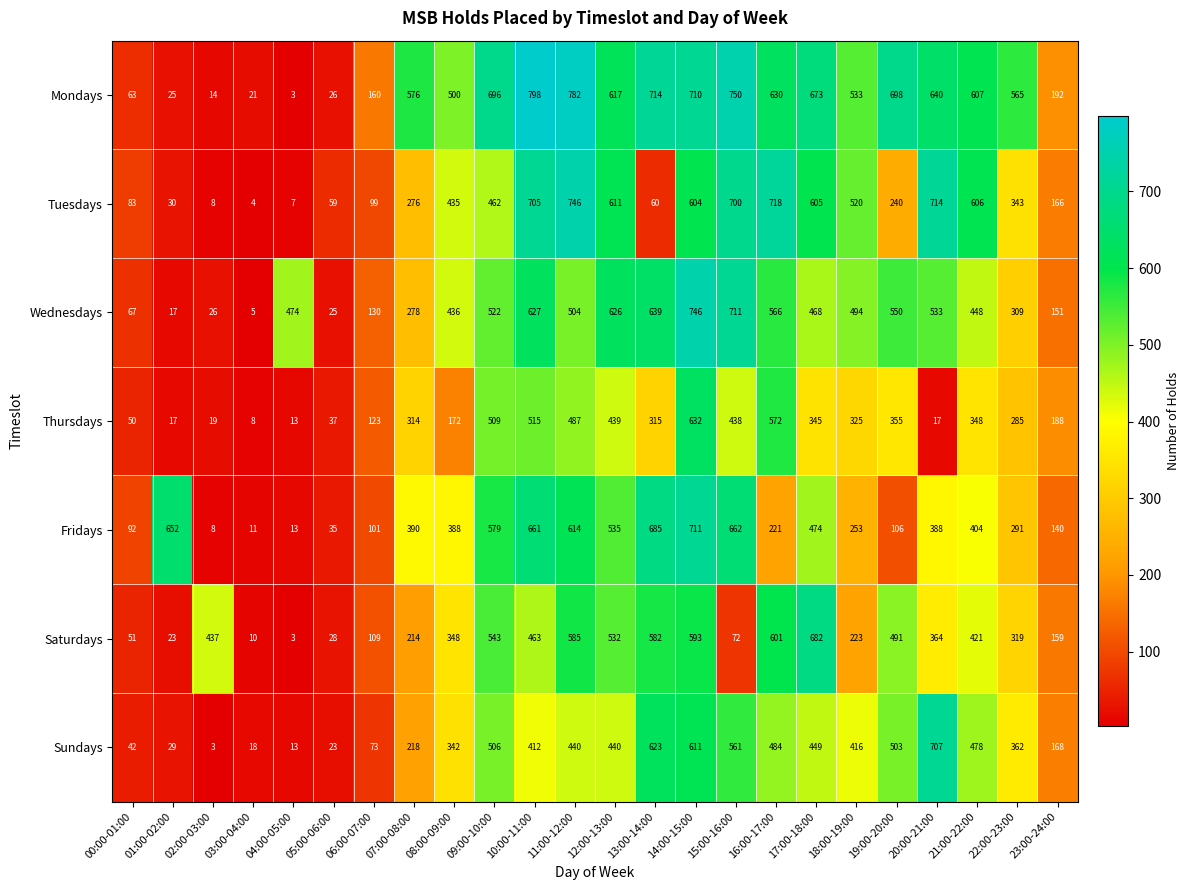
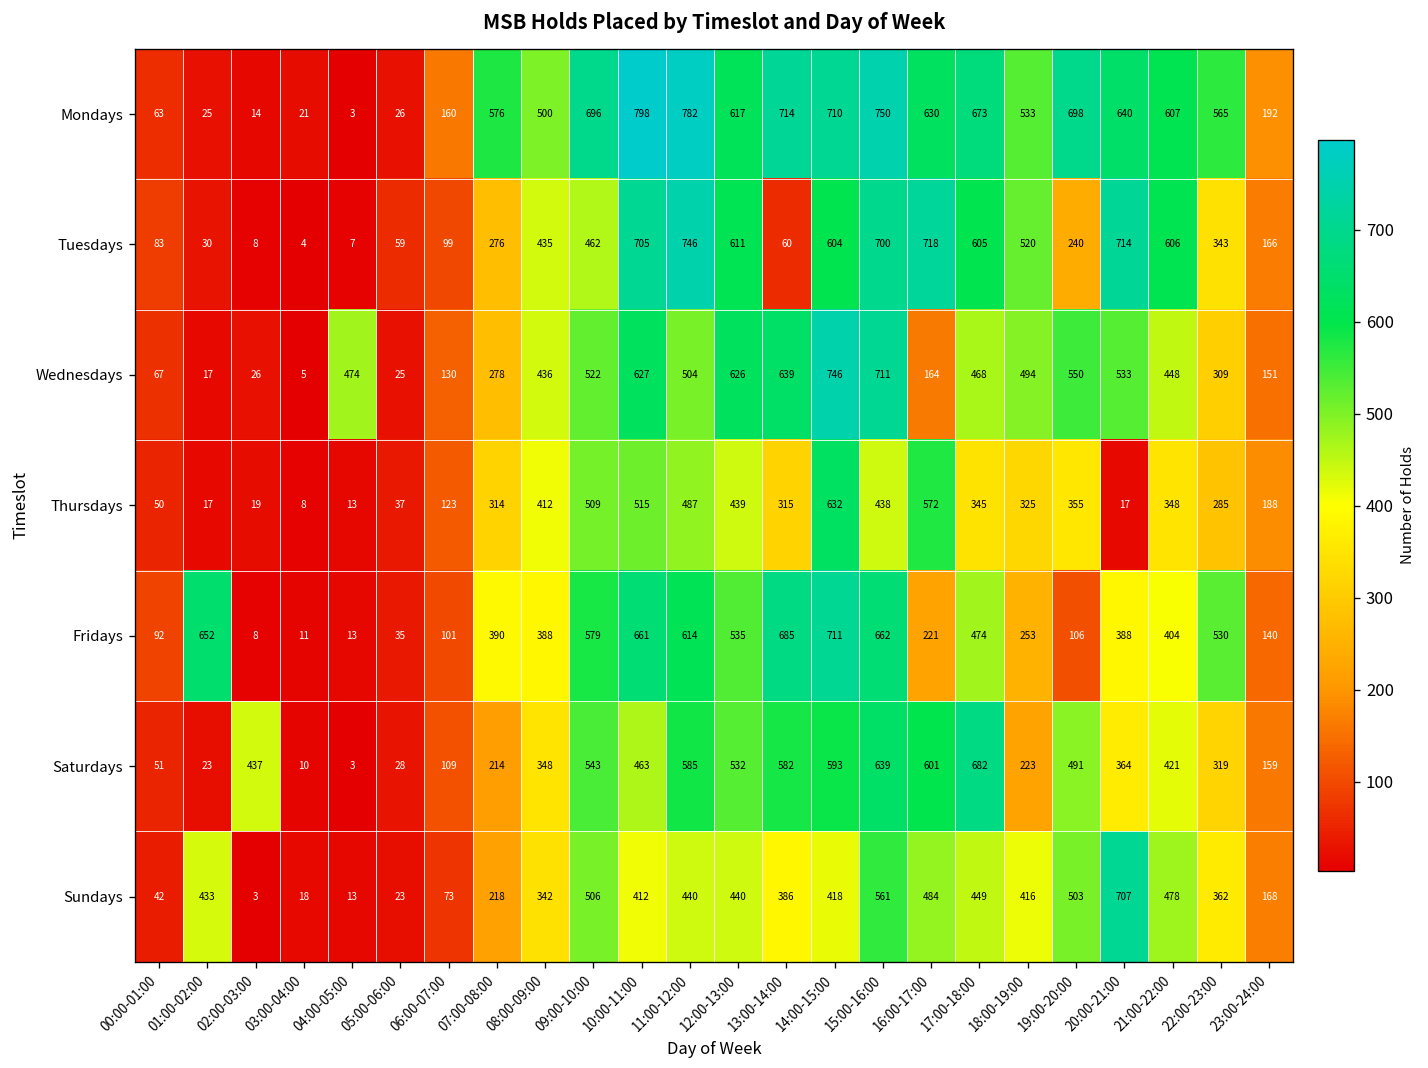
  {
    "Mondays": {
      "00:00-01:00": 63,
      "01:00-02:00": 25,
      "02:00-03:00": 14,
      "03:00-04:00": 21,
      "04:00-05:00": 3,
      "05:00-06:00": 26,
      "06:00-07:00": 160,
      "07:00-08:00": 576,
      "08:00-09:00": 500,
      "09:00-10:00": 696,
      "10:00-11:00": 798,
      "11:00-12:00": 782,
      "12:00-13:00": 617,
      "13:00-14:00": 714,
      "14:00-15:00": 710,
      "15:00-16:00": 750,
      "16:00-17:00": 630,
      "17:00-18:00": 673,
      "18:00-19:00": 533,
      "19:00-20:00": 698,
      "20:00-21:00": 640,
      "21:00-22:00": 607,
      "22:00-23:00": 565,
      "23:00-24:00": 192
    },
    "Tuesdays": {
      "00:00-01:00": 83,
      "01:00-02:00": 30,
      "02:00-03:00": 8,
      "03:00-04:00": 4,
      "04:00-05:00": 7,
      "05:00-06:00": 59,
      "06:00-07:00": 99,
      "07:00-08:00": 276,
      "08:00-09:00": 435,
      "09:00-10:00": 462,
      "10:00-11:00": 705,
      "11:00-12:00": 746,
      "12:00-13:00": 611,
      "13:00-14:00": 60,
      "14:00-15:00": 604,
      "15:00-16:00": 700,
      "16:00-17:00": 718,
      "17:00-18:00": 605,
      "18:00-19:00": 520,
      "19:00-20:00": 240,
      "20:00-21:00": 714,
      "21:00-22:00": 606,
      "22:00-23:00": 343,
      "23:00-24:00": 166
    },
    "Wednesdays": {
      "00:00-01:00": 67,
      "01:00-02:00": 17,
      "02:00-03:00": 26,
      "03:00-04:00": 5,
      "04:00-05:00": 474,
      "05:00-06:00": 25,
      "06:00-07:00": 130,
      "07:00-08:00": 278,
      "08:00-09:00": 436,
      "09:00-10:00": 522,
      "10:00-11:00": 627,
      "11:00-12:00": 504,
      "12:00-13:00": 626,
      "13:00-14:00": 639,
      "14:00-15:00": 746,
      "15:00-16:00": 711,
-     "16:00-17:00": 566,
+     "16:00-17:00": 164,
      "17:00-18:00": 468,
      "18:00-19:00": 494,
      "19:00-20:00": 550,
      "20:00-21:00": 533,
      "21:00-22:00": 448,
      "22:00-23:00": 309,
      "23:00-24:00": 151
    },
    "Thursdays": {
      "00:00-01:00": 50,
      "01:00-02:00": 17,
      "02:00-03:00": 19,
      "03:00-04:00": 8,
      "04:00-05:00": 13,
      "05:00-06:00": 37,
      "06:00-07:00": 123,
      "07:00-08:00": 314,
-     "08:00-09:00": 172,
+     "08:00-09:00": 412,
      "09:00-10:00": 509,
      "10:00-11:00": 515,
      "11:00-12:00": 487,
      "12:00-13:00": 439,
      "13:00-14:00": 315,
      "14:00-15:00": 632,
      "15:00-16:00": 438,
      "16:00-17:00": 572,
      "17:00-18:00": 345,
      "18:00-19:00": 325,
      "19:00-20:00": 355,
      "20:00-21:00": 17,
      "21:00-22:00": 348,
      "22:00-23:00": 285,
      "23:00-24:00": 188
    },
    "Fridays": {
      "00:00-01:00": 92,
      "01:00-02:00": 652,
      "02:00-03:00": 8,
      "03:00-04:00": 11,
      "04:00-05:00": 13,
      "05:00-06:00": 35,
      "06:00-07:00": 101,
      "07:00-08:00": 390,
      "08:00-09:00": 388,
      "09:00-10:00": 579,
      "10:00-11:00": 661,
      "11:00-12:00": 614,
      "12:00-13:00": 535,
      "13:00-14:00": 685,
      "14:00-15:00": 711,
      "15:00-16:00": 662,
      "16:00-17:00": 221,
      "17:00-18:00": 474,
      "18:00-19:00": 253,
      "19:00-20:00": 106,
      "20:00-21:00": 388,
      "21:00-22:00": 404,
-     "22:00-23:00": 291,
+     "22:00-23:00": 530,
      "23:00-24:00": 140
    },
    "Saturdays": {
      "00:00-01:00": 51,
      "01:00-02:00": 23,
      "02:00-03:00": 437,
      "03:00-04:00": 10,
      "04:00-05:00": 3,
      "05:00-06:00": 28,
      "06:00-07:00": 109,
      "07:00-08:00": 214,
      "08:00-09:00": 348,
      "09:00-10:00": 543,
      "10:00-11:00": 463,
      "11:00-12:00": 585,
      "12:00-13:00": 532,
      "13:00-14:00": 582,
      "14:00-15:00": 593,
-     "15:00-16:00": 72,
+     "15:00-16:00": 639,
      "16:00-17:00": 601,
      "17:00-18:00": 682,
      "18:00-19:00": 223,
      "19:00-20:00": 491,
      "20:00-21:00": 364,
      "21:00-22:00": 421,
      "22:00-23:00": 319,
      "23:00-24:00": 159
    },
    "Sundays": {
      "00:00-01:00": 42,
-     "01:00-02:00": 29,
+     "01:00-02:00": 433,
      "02:00-03:00": 3,
      "03:00-04:00": 18,
      "04:00-05:00": 13,
      "05:00-06:00": 23,
      "06:00-07:00": 73,
      "07:00-08:00": 218,
      "08:00-09:00": 342,
      "09:00-10:00": 506,
      "10:00-11:00": 412,
      "11:00-12:00": 440,
      "12:00-13:00": 440,
-     "13:00-14:00": 623,
-     "14:00-15:00": 611,
+     "13:00-14:00": 386,
+     "14:00-15:00": 418,
      "15:00-16:00": 561,
      "16:00-17:00": 484,
      "17:00-18:00": 449,
      "18:00-19:00": 416,
      "19:00-20:00": 503,
      "20:00-21:00": 707,
      "21:00-22:00": 478,
      "22:00-23:00": 362,
      "23:00-24:00": 168
    }
  }
